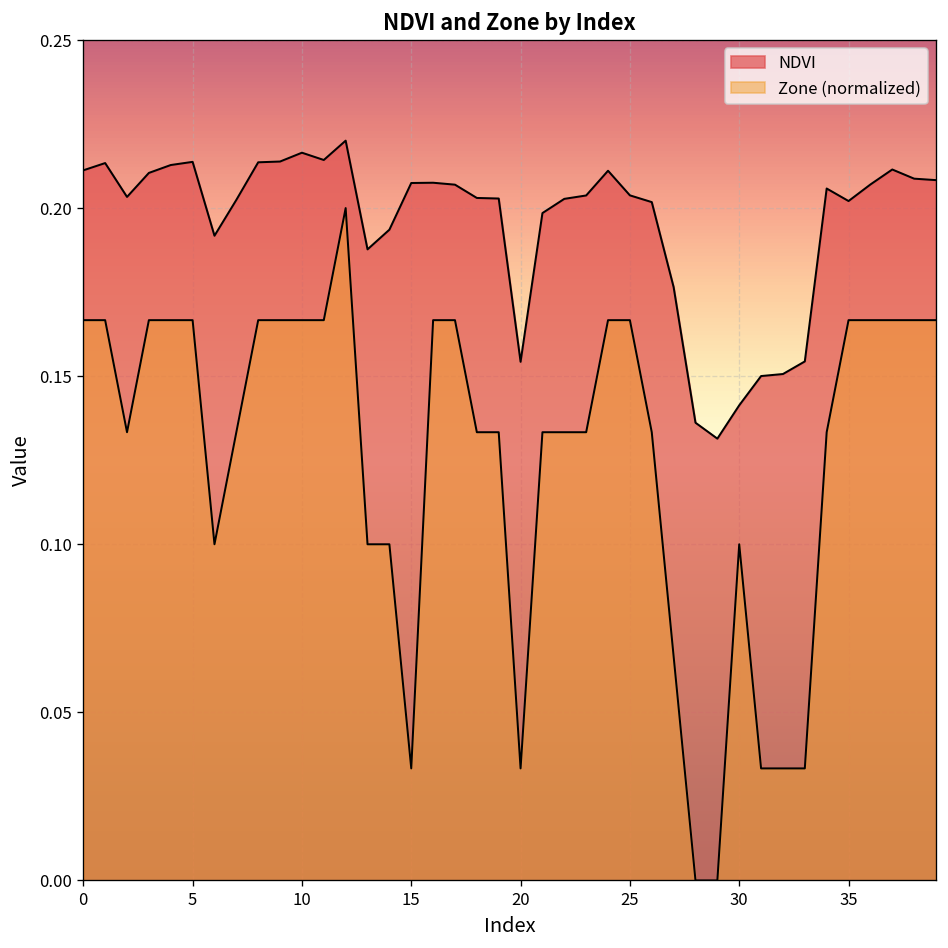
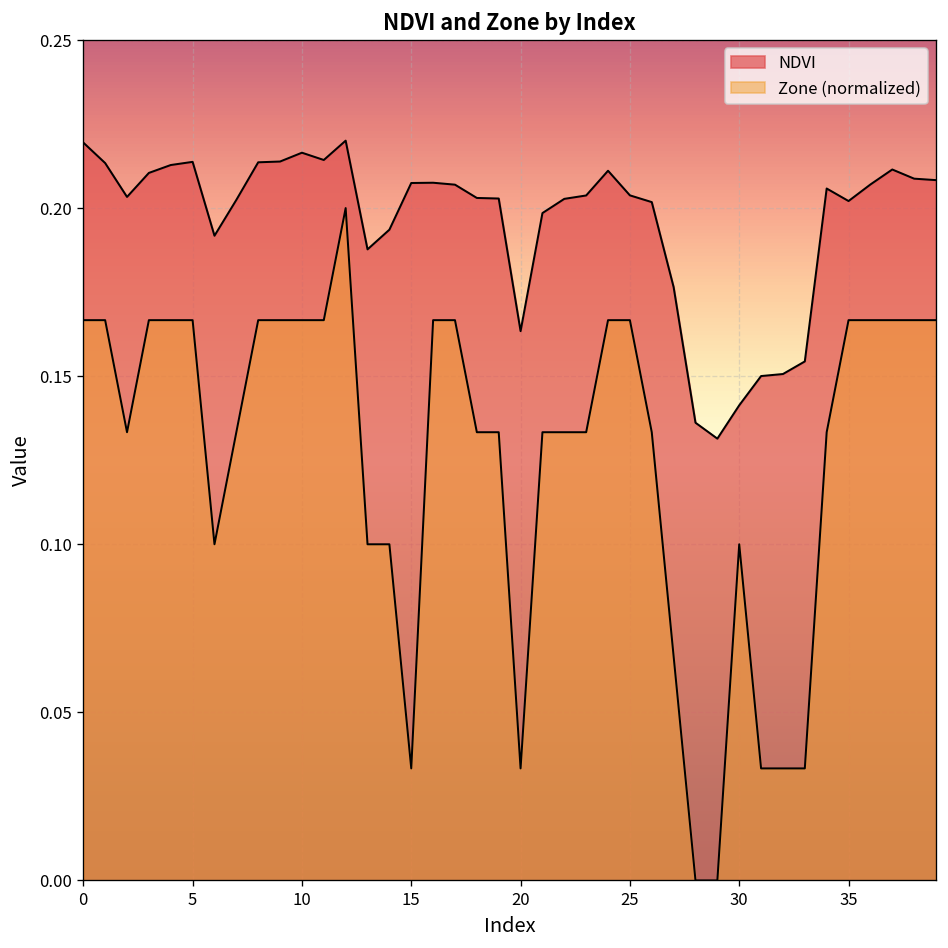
  {
    "NDVI": {
-     "0": 0.211,
+     "0": 0.219,
      "5": 0.214,
      "10": 0.216,
      "15": 0.207,
-     "20": 0.154,
+     "20": 0.163,
      "25": 0.204,
      "30": 0.141,
      "35": 0.202
    },
    "Zone (normalized)": {
      "0": 0.167,
      "5": 0.167,
      "10": 0.167,
      "15": 0.033,
      "20": 0.033,
      "25": 0.167,
      "30": 0.100,
      "35": 0.167
    }
  }
